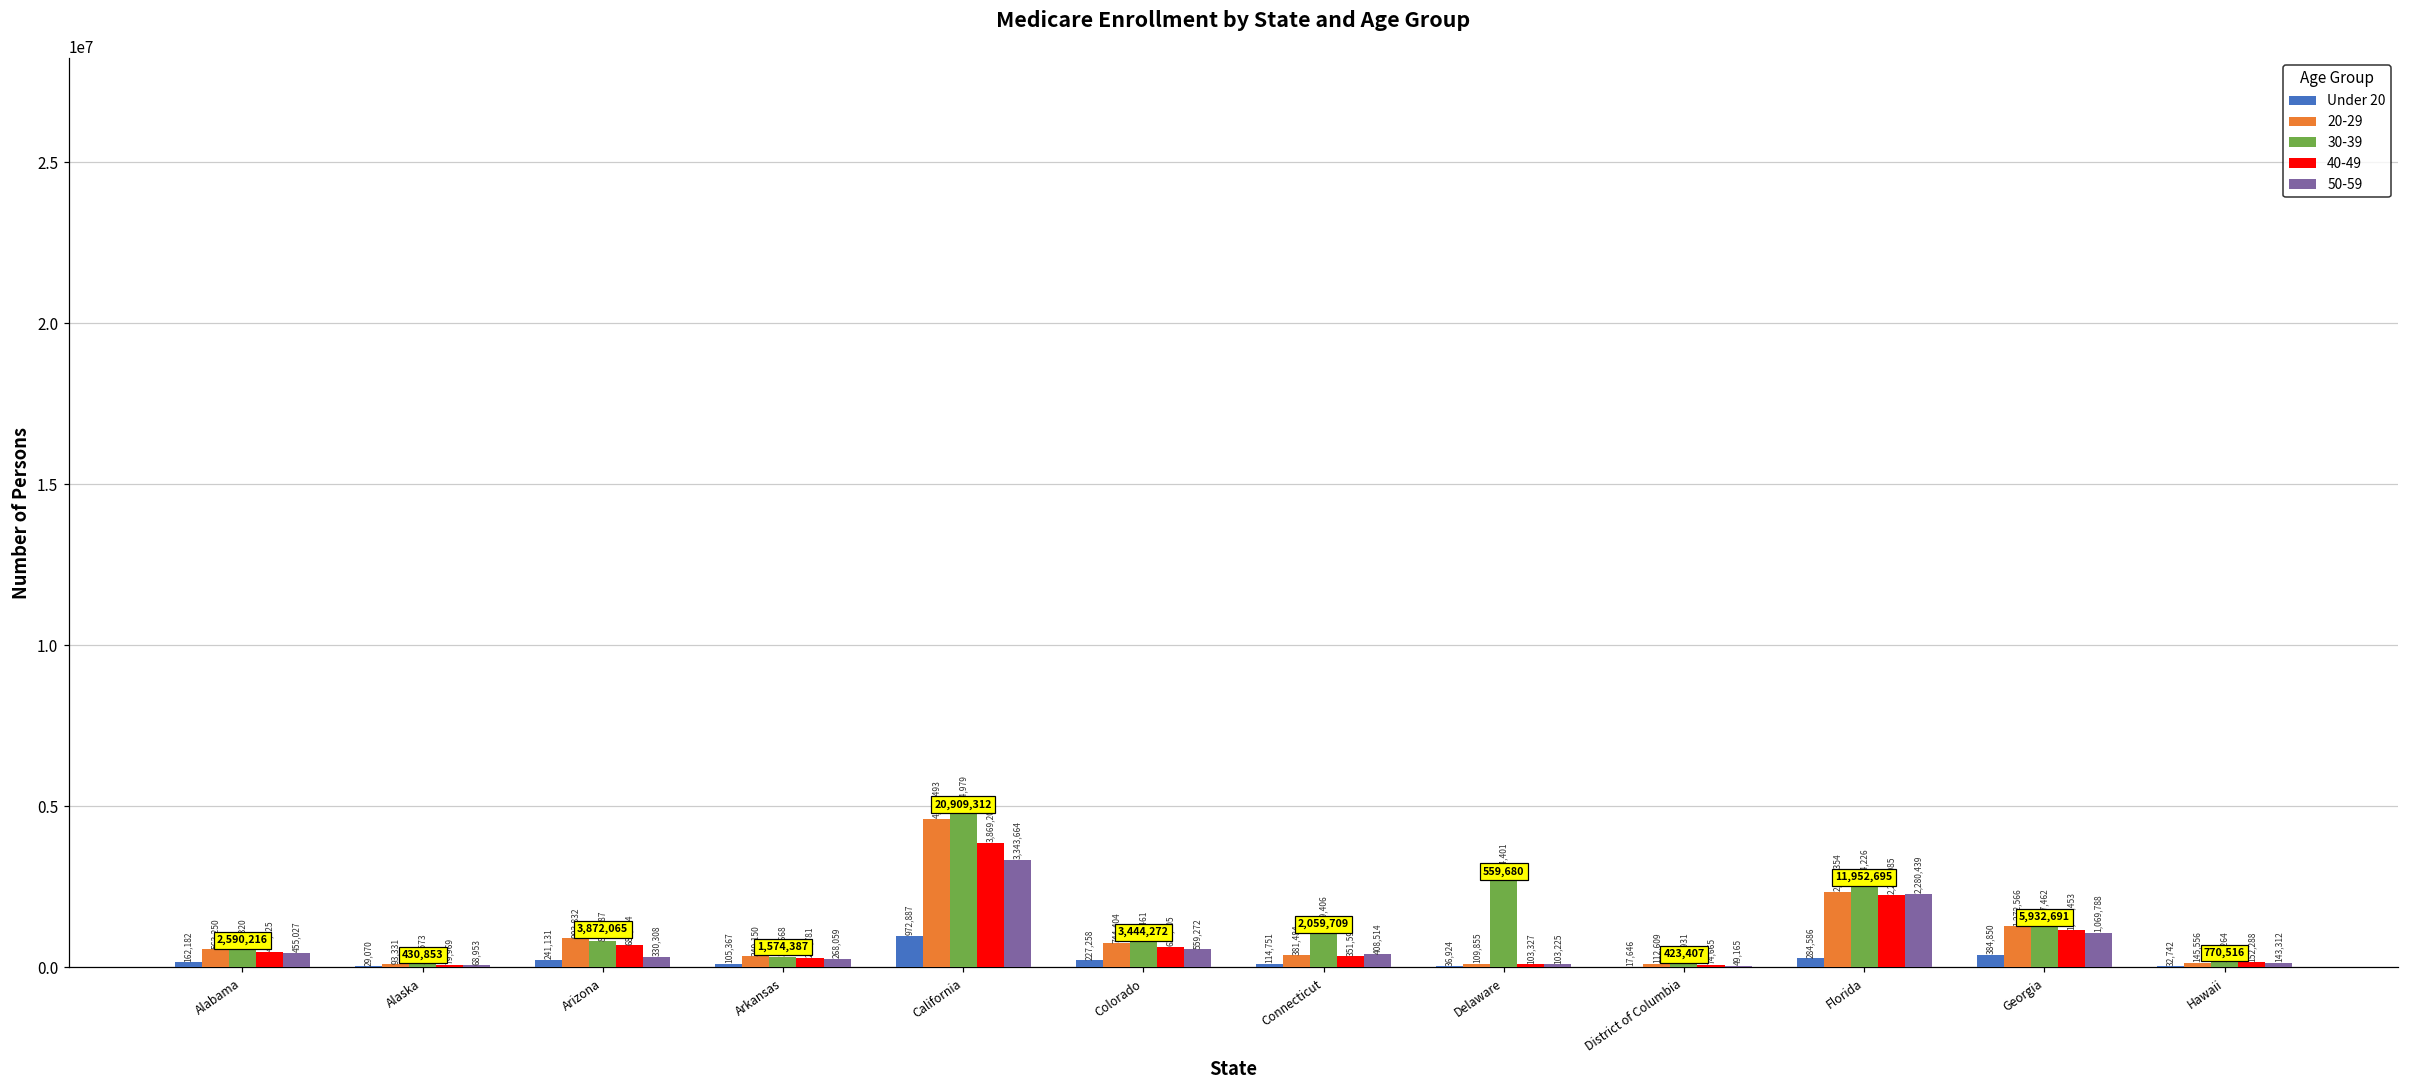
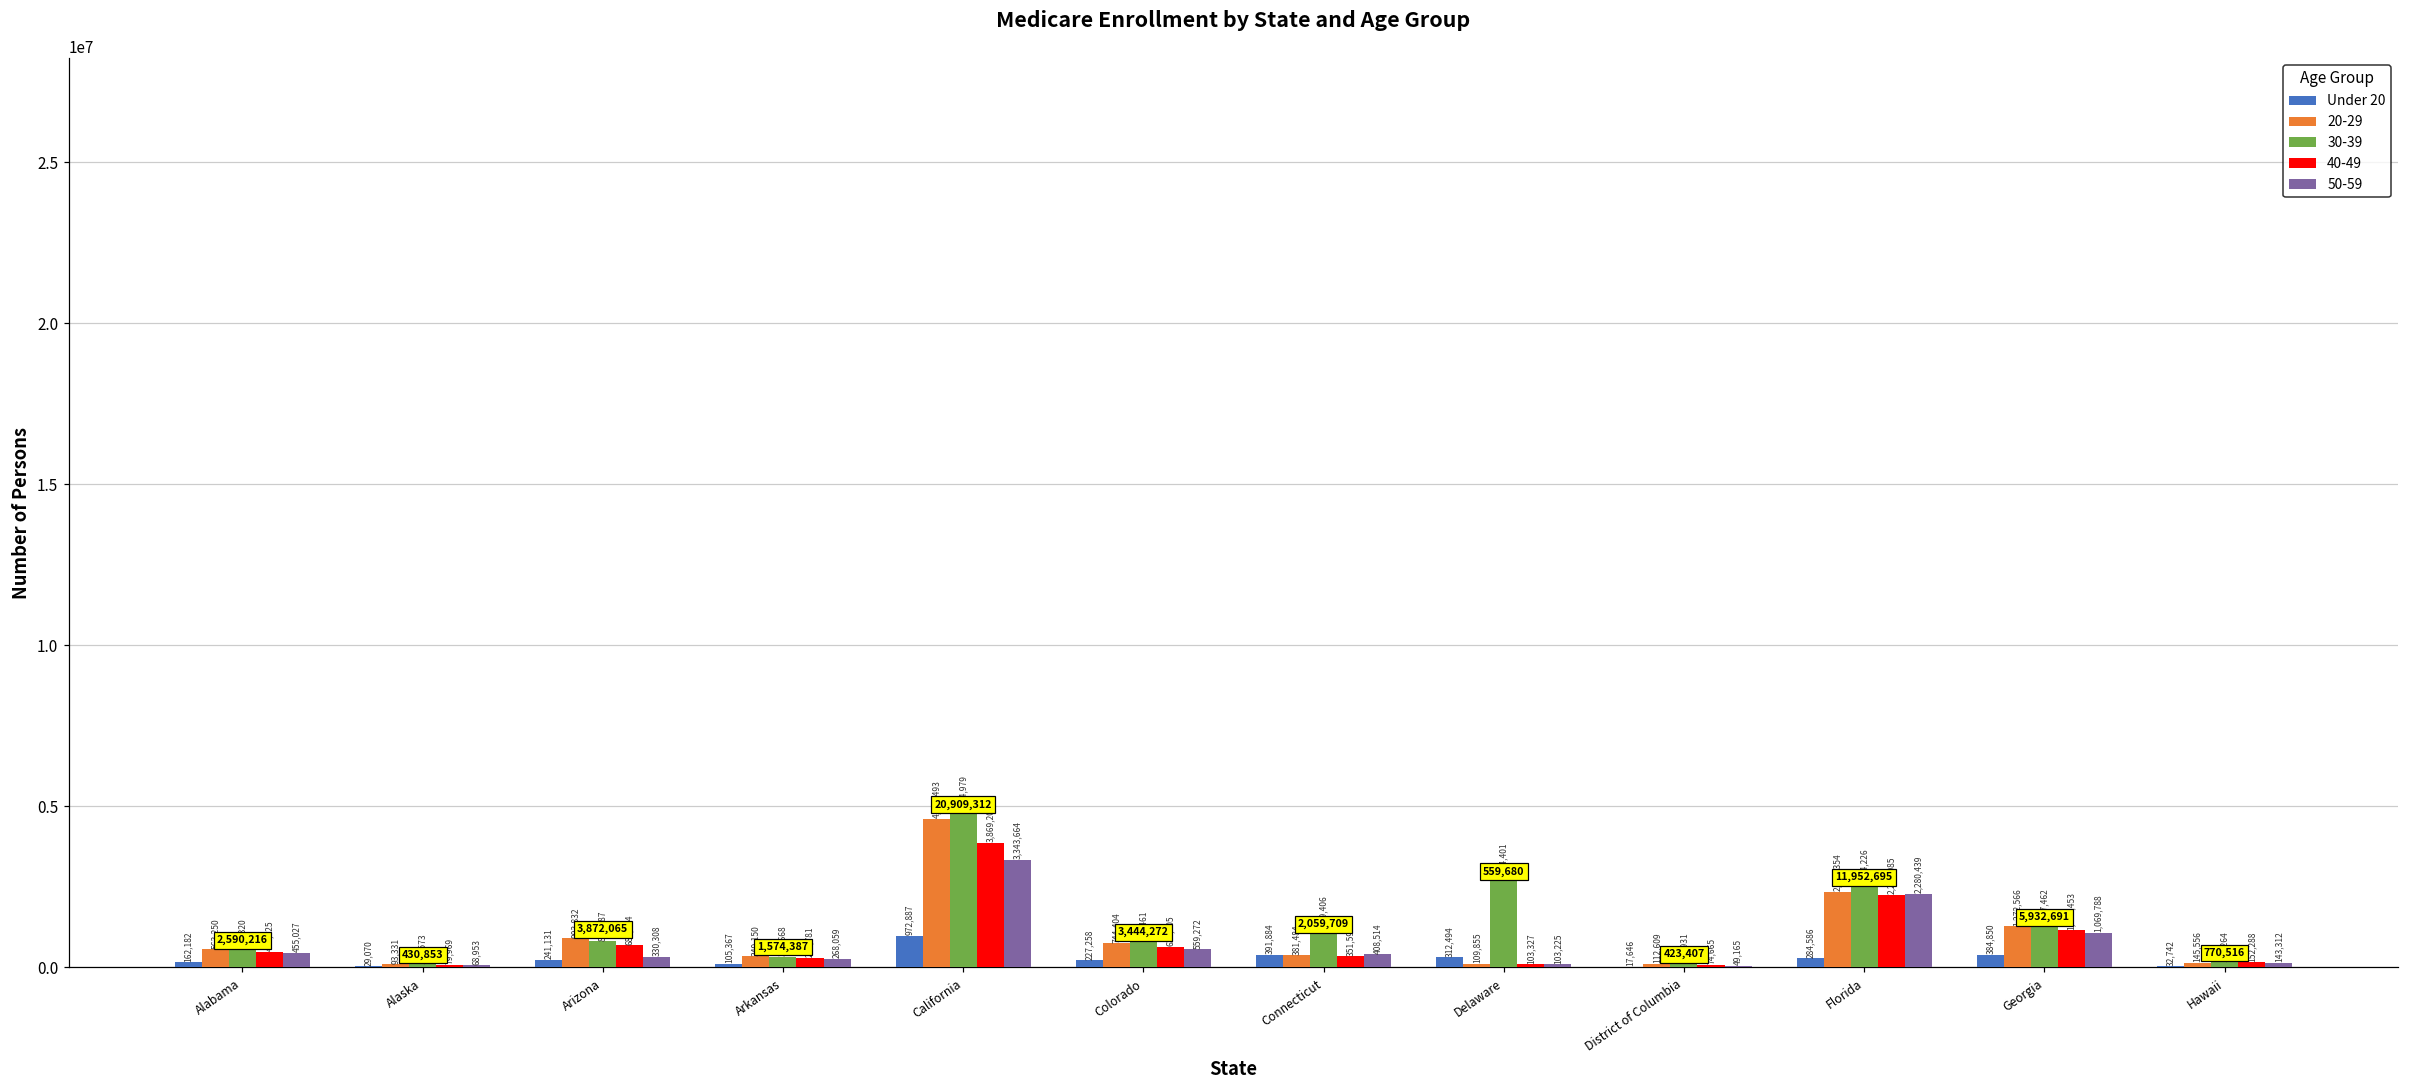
  {
    "Under 20": {
      "Alabama": "162,182",
      "Alaska": "29,070",
      "Arizona": "241,131",
      "Arkansas": "105,367",
      "California": "972,887",
      "Colorado": "227,258",
-     "Connecticut": "114,751",
-     "Delaware": "36,924",
+     "Connecticut": "391,884",
+     "Delaware": "312,494",
      "District of Columbia": "17,646",
      "Florida": "284,586",
      "Georgia": "384,850",
      "Hawaii": "32,742"
    },
    "20-29": {
      "Delaware": "109,855"
    },
    "40-49": {
      "Delaware": "103,327"
    },
    "50-59": {
      "Alabama": "455,027",
      "Alaska": "68,953",
      "Arizona": "330,308",
      "Arkansas": "268,059",
      "California": "3,343,664",
      "Colorado": "559,272",
      "Connecticut": "408,514",
      "Delaware": "103,225",
      "District of Columbia": "49,165",
      "Florida": "2,280,439",
      "Georgia": "1,069,788",
      "Hawaii": "143,312"
    }
  }
